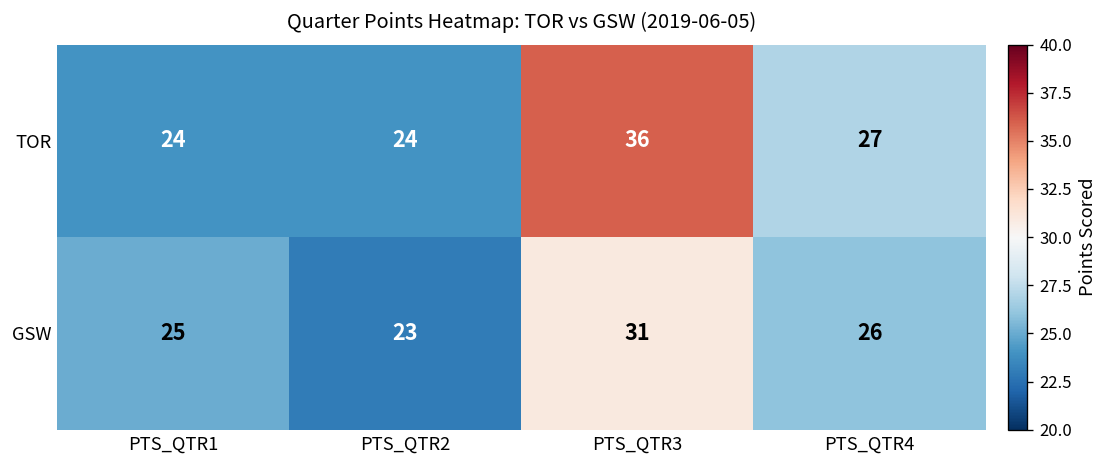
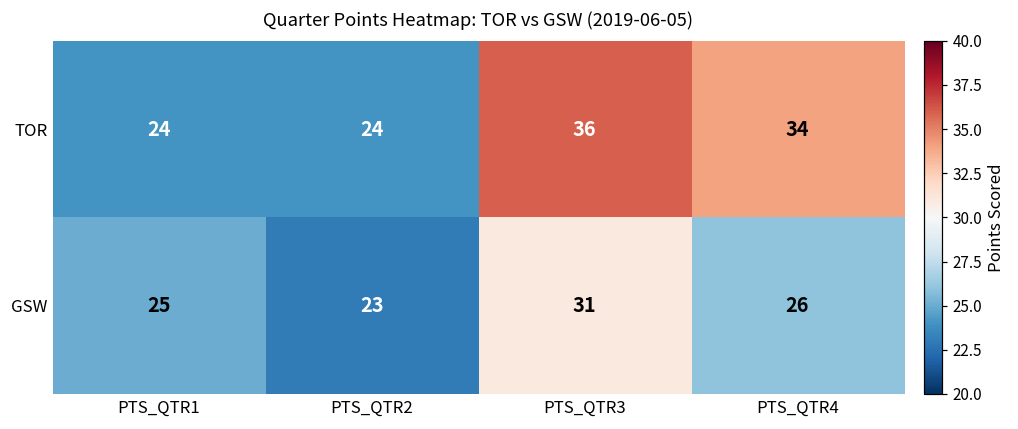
  {
    "TOR": {
      "PTS_QTR1": 24,
      "PTS_QTR2": 24,
      "PTS_QTR3": 36,
-     "PTS_QTR4": 27
+     "PTS_QTR4": 34
    },
    "GSW": {
      "PTS_QTR1": 25,
      "PTS_QTR2": 23,
      "PTS_QTR3": 31,
      "PTS_QTR4": 26
    }
  }
